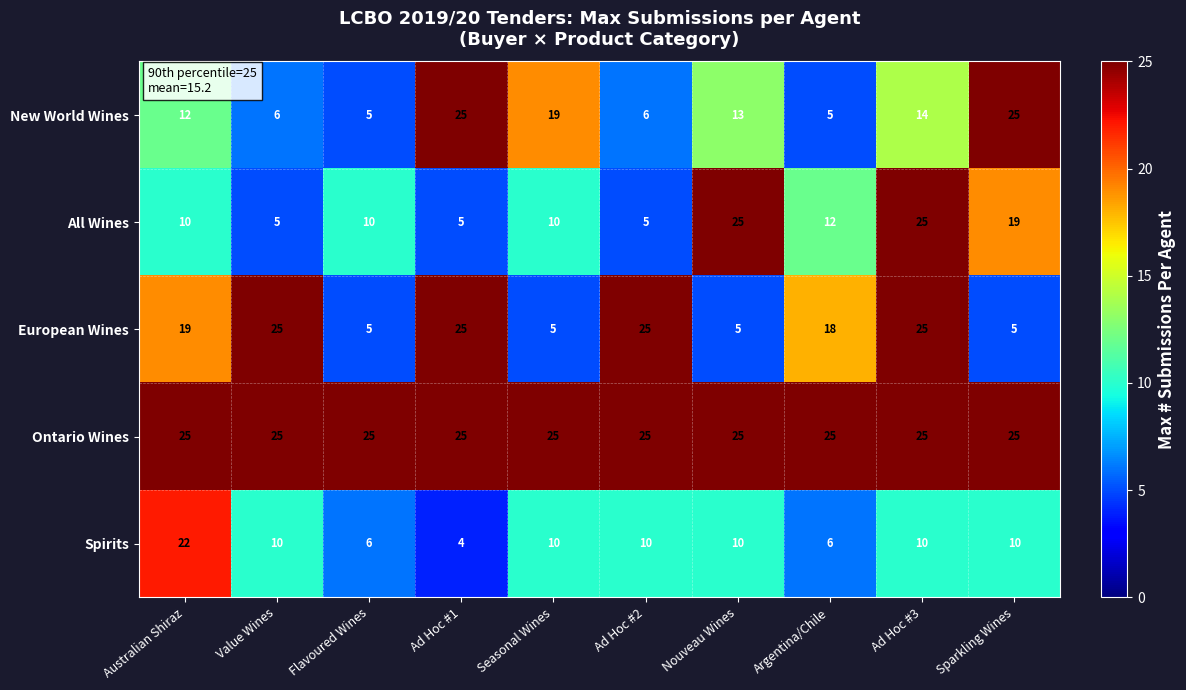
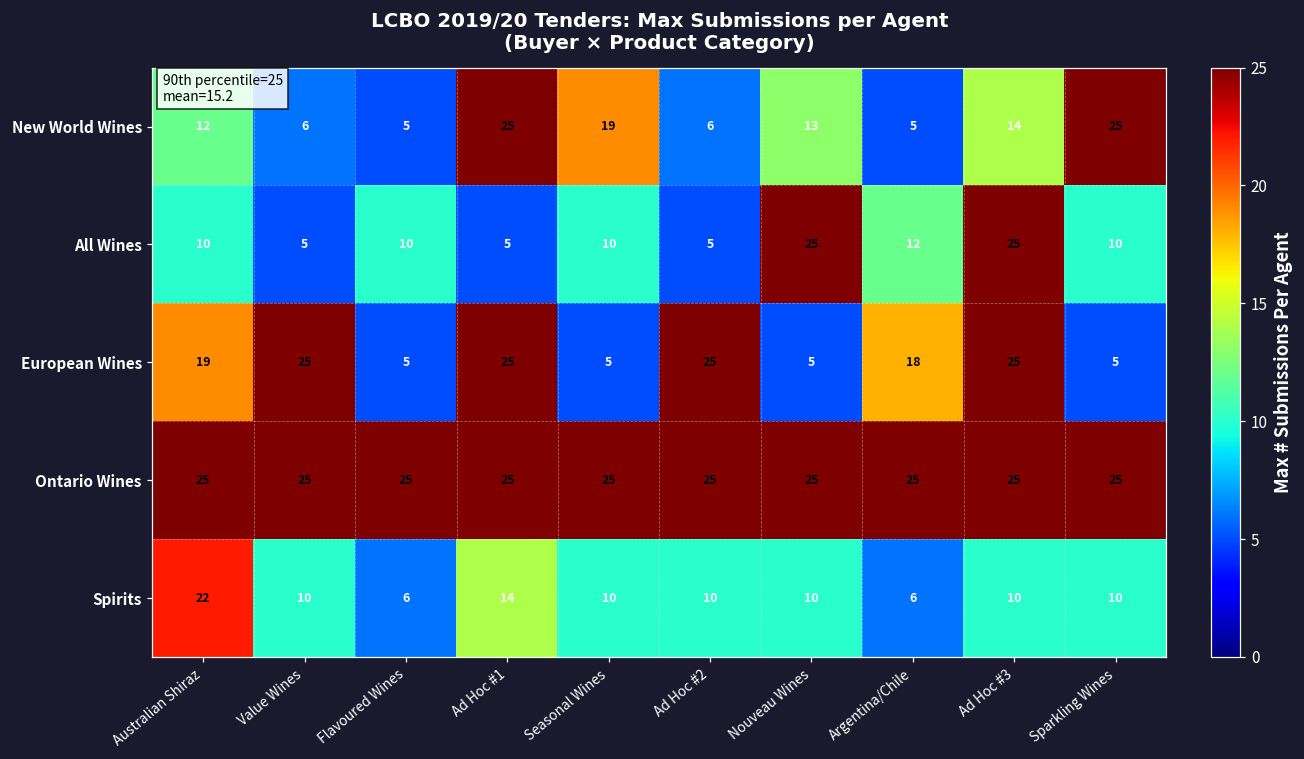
  {
    "New World Wines": {
      "Australian Shiraz": 12,
      "Value Wines": 6,
      "Flavoured Wines": 5,
      "Ad Hoc #1": 25,
      "Seasonal Wines": 19,
      "Ad Hoc #2": 6,
      "Nouveau Wines": 13,
      "Argentina/Chile": 5,
      "Ad Hoc #3": 14,
      "Sparkling Wines": 25
    },
    "All Wines": {
      "Australian Shiraz": 10,
      "Value Wines": 5,
      "Flavoured Wines": 10,
      "Ad Hoc #1": 5,
      "Seasonal Wines": 10,
      "Ad Hoc #2": 5,
      "Nouveau Wines": 25,
      "Argentina/Chile": 12,
      "Ad Hoc #3": 25,
-     "Sparkling Wines": 19
+     "Sparkling Wines": 10
    },
    "European Wines": {
      "Australian Shiraz": 19,
      "Value Wines": 25,
      "Flavoured Wines": 5,
      "Ad Hoc #1": 25,
      "Seasonal Wines": 5,
      "Ad Hoc #2": 25,
      "Nouveau Wines": 5,
      "Argentina/Chile": 18,
      "Ad Hoc #3": 25,
      "Sparkling Wines": 5
    },
    "Ontario Wines": {
      "Australian Shiraz": 25,
      "Value Wines": 25,
      "Flavoured Wines": 25,
      "Ad Hoc #1": 25,
      "Seasonal Wines": 25,
      "Ad Hoc #2": 25,
      "Nouveau Wines": 25,
      "Argentina/Chile": 25,
      "Ad Hoc #3": 25,
      "Sparkling Wines": 25
    },
    "Spirits": {
      "Australian Shiraz": 22,
      "Value Wines": 10,
      "Flavoured Wines": 6,
-     "Ad Hoc #1": 4,
+     "Ad Hoc #1": 14,
      "Seasonal Wines": 10,
      "Ad Hoc #2": 10,
      "Nouveau Wines": 10,
      "Argentina/Chile": 6,
      "Ad Hoc #3": 10,
      "Sparkling Wines": 10
    }
  }
